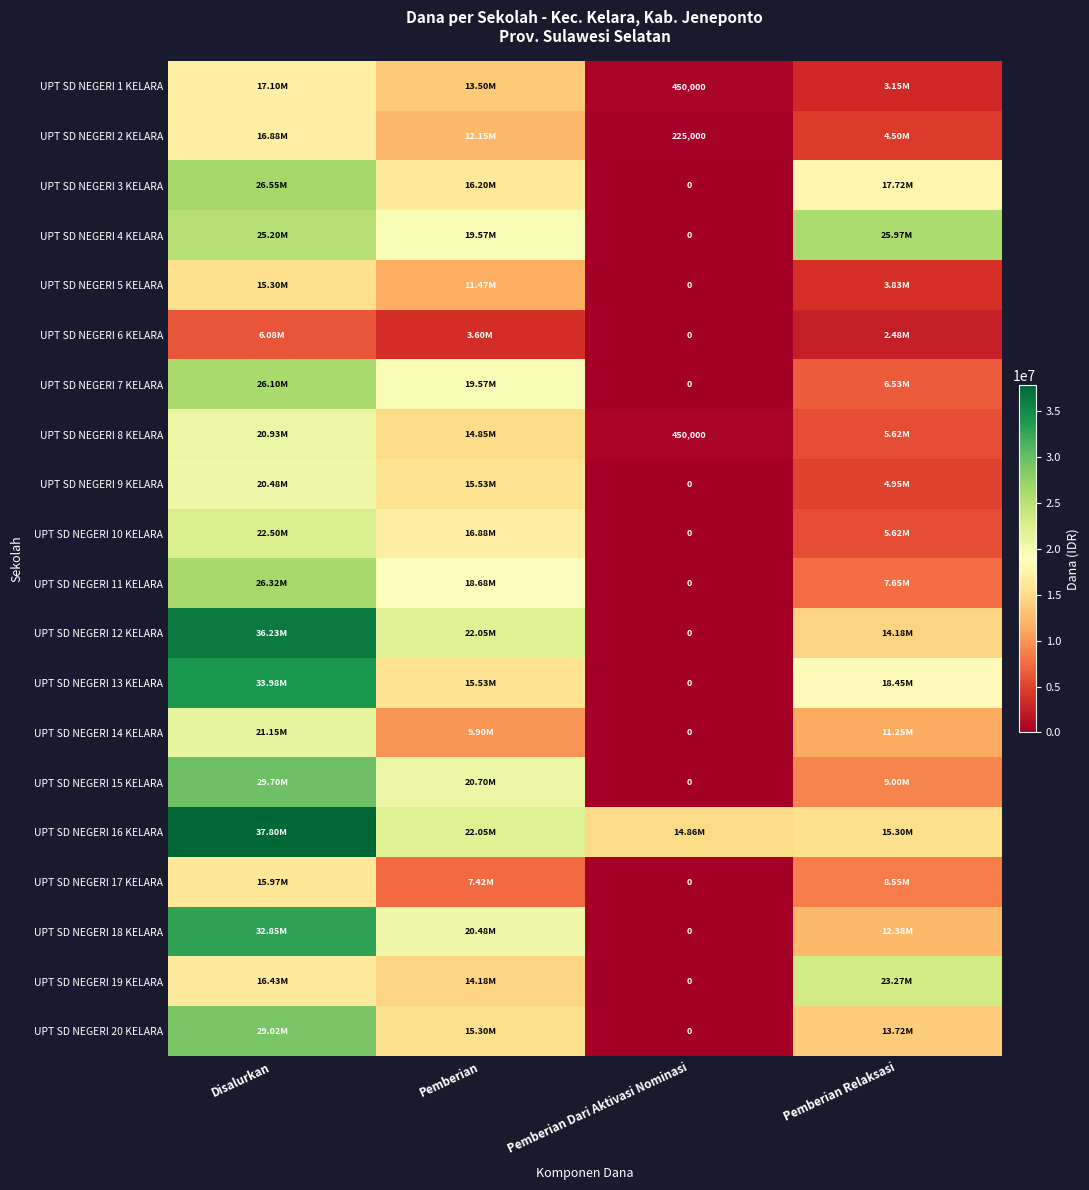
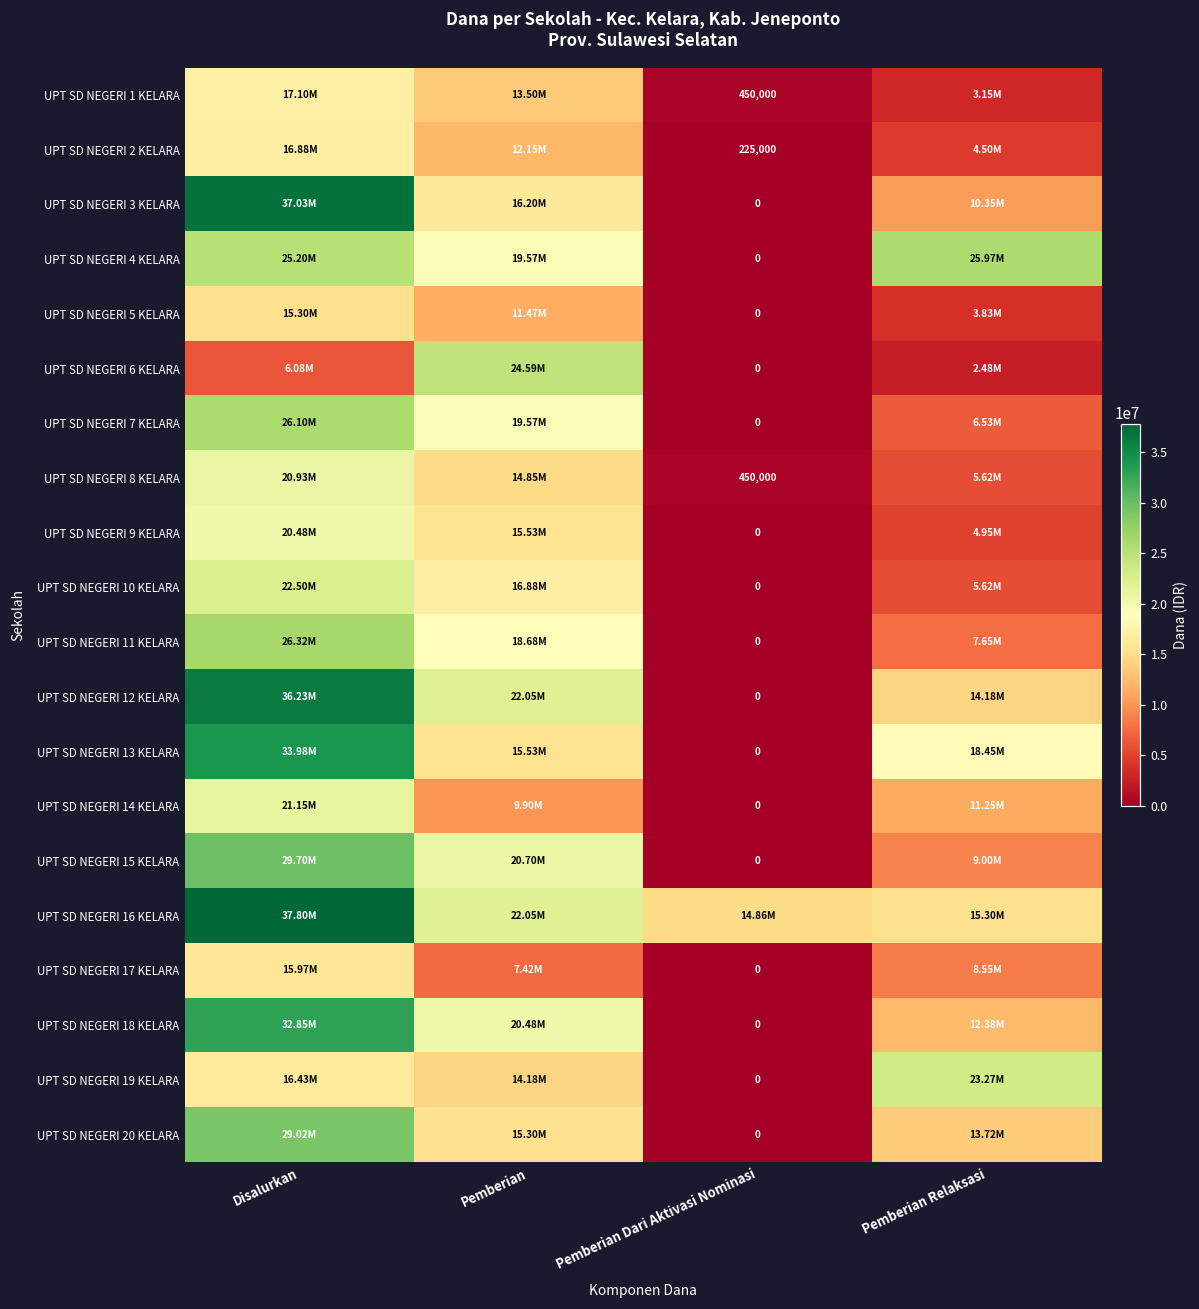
  {
    "UPT SD NEGERI 1 KELARA": {
      "Disalurkan": "17.10M",
      "Pemberian": "13.50M",
      "Pemberian Dari Aktivasi Nominasi": "450,000",
      "Pemberian Relaksasi": "3.15M"
    },
    "UPT SD NEGERI 2 KELARA": {
      "Disalurkan": "16.88M",
      "Pemberian": "12.15M",
      "Pemberian Dari Aktivasi Nominasi": "225,000",
      "Pemberian Relaksasi": "4.50M"
    },
    "UPT SD NEGERI 3 KELARA": {
-     "Disalurkan": "26.55M",
+     "Disalurkan": "37.03M",
      "Pemberian": "16.20M",
      "Pemberian Dari Aktivasi Nominasi": "0",
-     "Pemberian Relaksasi": "17.72M"
+     "Pemberian Relaksasi": "10.35M"
    },
    "UPT SD NEGERI 4 KELARA": {
      "Disalurkan": "25.20M",
      "Pemberian": "19.57M",
      "Pemberian Dari Aktivasi Nominasi": "0",
      "Pemberian Relaksasi": "25.97M"
    },
    "UPT SD NEGERI 5 KELARA": {
      "Disalurkan": "15.30M",
      "Pemberian": "11.47M",
      "Pemberian Dari Aktivasi Nominasi": "0",
      "Pemberian Relaksasi": "3.83M"
    },
    "UPT SD NEGERI 6 KELARA": {
      "Disalurkan": "6.08M",
-     "Pemberian": "3.60M",
+     "Pemberian": "24.59M",
      "Pemberian Dari Aktivasi Nominasi": "0",
      "Pemberian Relaksasi": "2.48M"
    },
    "UPT SD NEGERI 7 KELARA": {
      "Disalurkan": "26.10M",
      "Pemberian": "19.57M",
      "Pemberian Dari Aktivasi Nominasi": "0",
      "Pemberian Relaksasi": "6.53M"
    },
    "UPT SD NEGERI 8 KELARA": {
      "Disalurkan": "20.93M",
      "Pemberian": "14.85M",
      "Pemberian Dari Aktivasi Nominasi": "450,000",
      "Pemberian Relaksasi": "5.62M"
    },
    "UPT SD NEGERI 9 KELARA": {
      "Disalurkan": "20.48M",
      "Pemberian": "15.53M",
      "Pemberian Dari Aktivasi Nominasi": "0",
      "Pemberian Relaksasi": "4.95M"
    },
    "UPT SD NEGERI 10 KELARA": {
      "Disalurkan": "22.50M",
      "Pemberian": "16.88M",
      "Pemberian Dari Aktivasi Nominasi": "0",
      "Pemberian Relaksasi": "5.62M"
    },
    "UPT SD NEGERI 11 KELARA": {
      "Disalurkan": "26.32M",
      "Pemberian": "18.68M",
      "Pemberian Dari Aktivasi Nominasi": "0",
      "Pemberian Relaksasi": "7.65M"
    },
    "UPT SD NEGERI 12 KELARA": {
      "Disalurkan": "36.23M",
      "Pemberian": "22.05M",
      "Pemberian Dari Aktivasi Nominasi": "0",
      "Pemberian Relaksasi": "14.18M"
    },
    "UPT SD NEGERI 13 KELARA": {
      "Disalurkan": "33.98M",
      "Pemberian": "15.53M",
      "Pemberian Dari Aktivasi Nominasi": "0",
      "Pemberian Relaksasi": "18.45M"
    },
    "UPT SD NEGERI 14 KELARA": {
      "Disalurkan": "21.15M",
      "Pemberian": "9.90M",
      "Pemberian Dari Aktivasi Nominasi": "0",
      "Pemberian Relaksasi": "11.25M"
    },
    "UPT SD NEGERI 15 KELARA": {
      "Disalurkan": "29.70M",
      "Pemberian": "20.70M",
      "Pemberian Dari Aktivasi Nominasi": "0",
      "Pemberian Relaksasi": "9.00M"
    },
    "UPT SD NEGERI 16 KELARA": {
      "Disalurkan": "37.80M",
      "Pemberian": "22.05M",
      "Pemberian Dari Aktivasi Nominasi": "14.86M",
      "Pemberian Relaksasi": "15.30M"
    },
    "UPT SD NEGERI 17 KELARA": {
      "Disalurkan": "15.97M",
      "Pemberian": "7.42M",
      "Pemberian Dari Aktivasi Nominasi": "0",
      "Pemberian Relaksasi": "8.55M"
    },
    "UPT SD NEGERI 18 KELARA": {
      "Disalurkan": "32.85M",
      "Pemberian": "20.48M",
      "Pemberian Dari Aktivasi Nominasi": "0",
      "Pemberian Relaksasi": "12.38M"
    },
    "UPT SD NEGERI 19 KELARA": {
      "Disalurkan": "16.43M",
      "Pemberian": "14.18M",
      "Pemberian Dari Aktivasi Nominasi": "0",
      "Pemberian Relaksasi": "23.27M"
    },
    "UPT SD NEGERI 20 KELARA": {
      "Disalurkan": "29.02M",
      "Pemberian": "15.30M",
      "Pemberian Dari Aktivasi Nominasi": "0",
      "Pemberian Relaksasi": "13.72M"
    }
  }
